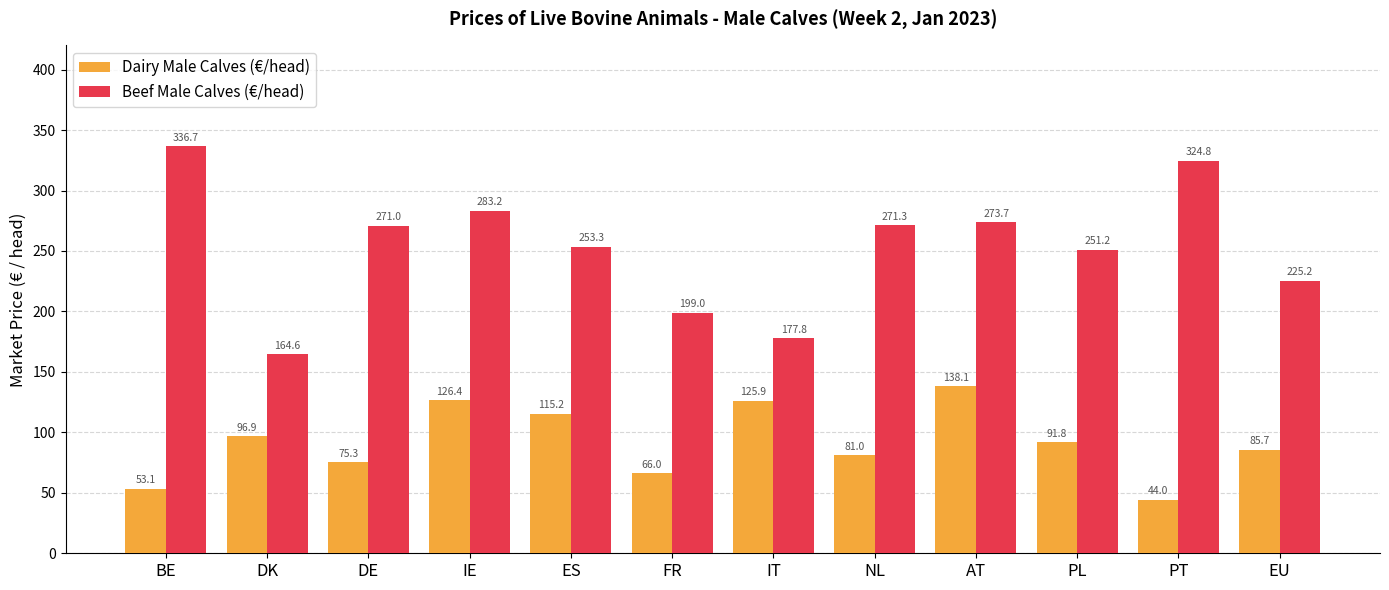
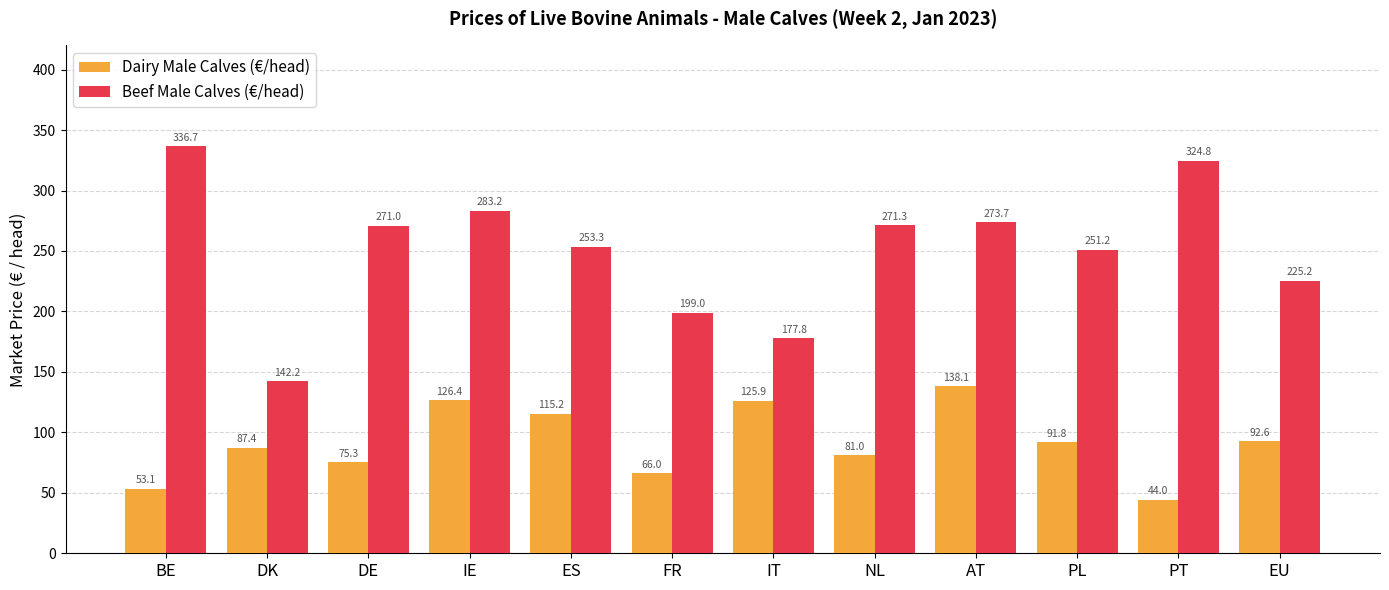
  {
    "Dairy Male Calves (€/head)": {
      "BE": 53.1,
-     "DK": 96.9,
+     "DK": 87.4,
      "DE": 75.3,
      "IE": 126.4,
      "ES": 115.2,
      "FR": 66.0,
      "IT": 125.9,
      "NL": 81.0,
      "AT": 138.1,
      "PL": 91.8,
      "PT": 44.0,
-     "EU": 85.7
+     "EU": 92.6
    },
    "Beef Male Calves (€/head)": {
      "BE": 336.7,
-     "DK": 164.6,
+     "DK": 142.2,
      "DE": 271.0,
      "IE": 283.2,
      "ES": 253.3,
      "FR": 199.0,
      "IT": 177.8,
      "NL": 271.3,
      "AT": 273.7,
      "PL": 251.2,
      "PT": 324.8,
      "EU": 225.2
    }
  }
